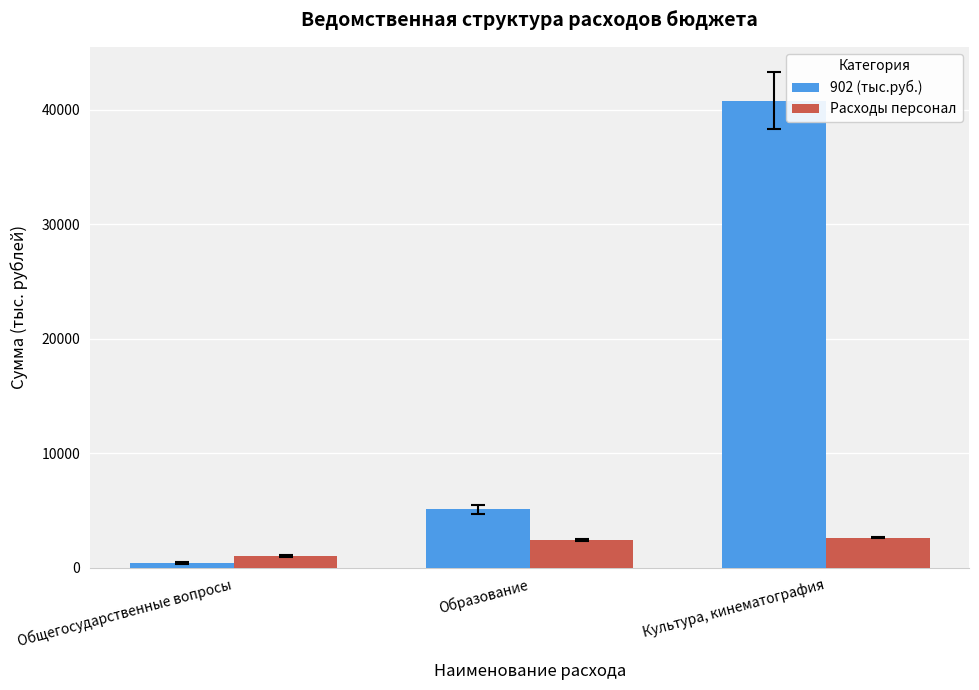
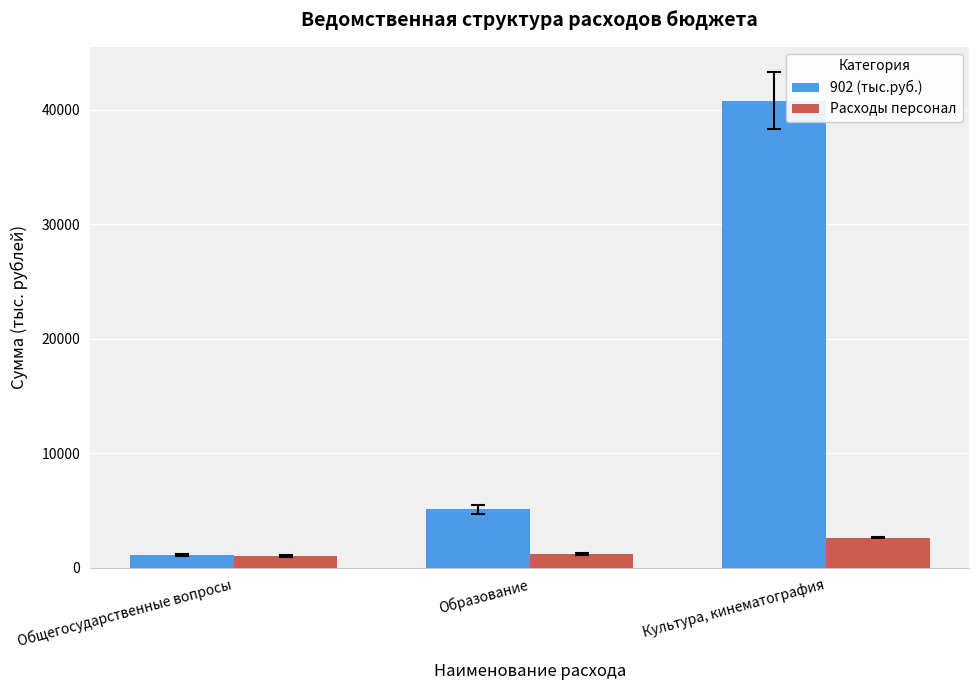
  {
    "902 (тыс.руб.)": {
-     "Общегосударственные вопросы": 400,
+     "Общегосударственные вопросы": 1100,
      "Образование": 5100,
      "Культура, кинематография": 40800
    },
    "Расходы персонал": {
      "Общегосударственные вопросы": 1000,
-     "Образование": 2400,
+     "Образование": 1200,
      "Культура, кинематография": 2600
    }
  }
